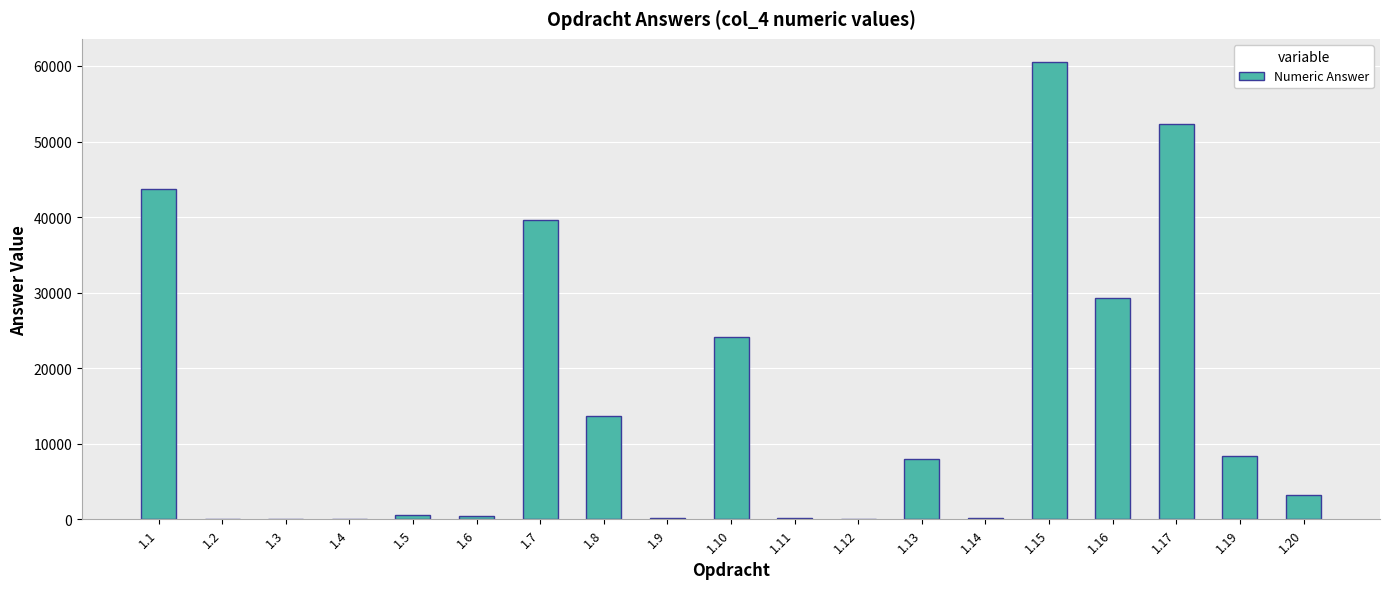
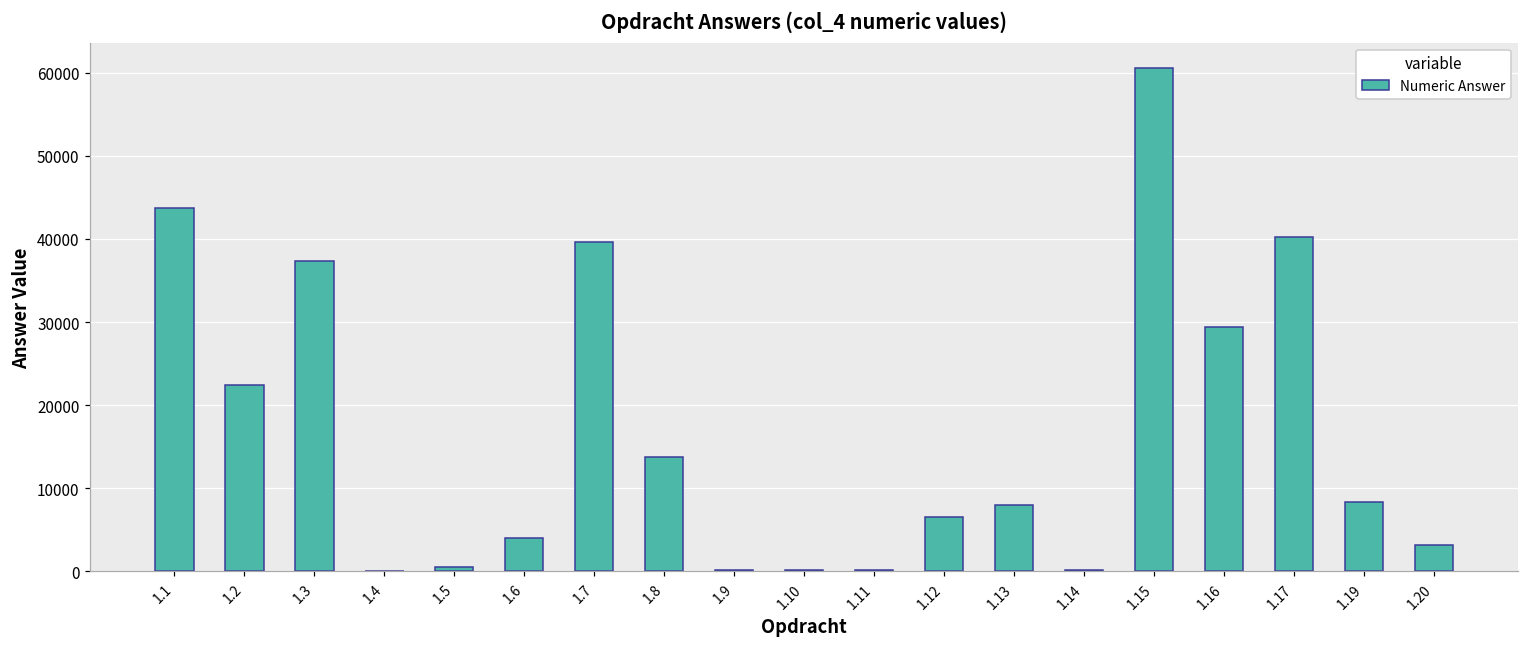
  {
    "1.1": 44000,
-   "1.2": 0,
-   "1.3": 0,
+   "1.2": 22000,
+   "1.3": 37000,
    "1.5": 1000,
-   "1.6": 0,
+   "1.6": 4000,
    "1.7": 40000,
    "1.8": 14000,
-   "1.10": 24000,
-   "1.12": 0,
+   "1.10": 0,
+   "1.12": 6000,
    "1.13": 8000,
    "1.15": 61000,
    "1.16": 29000,
-   "1.17": 52000,
+   "1.17": 40000,
    "1.19": 8000,
    "1.20": 3000
  }
